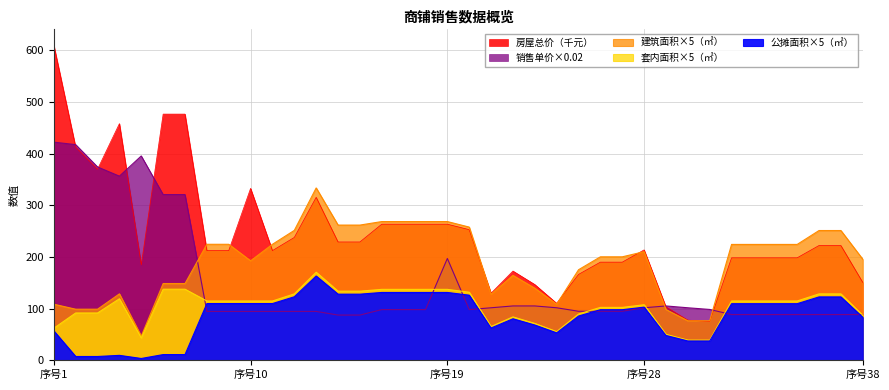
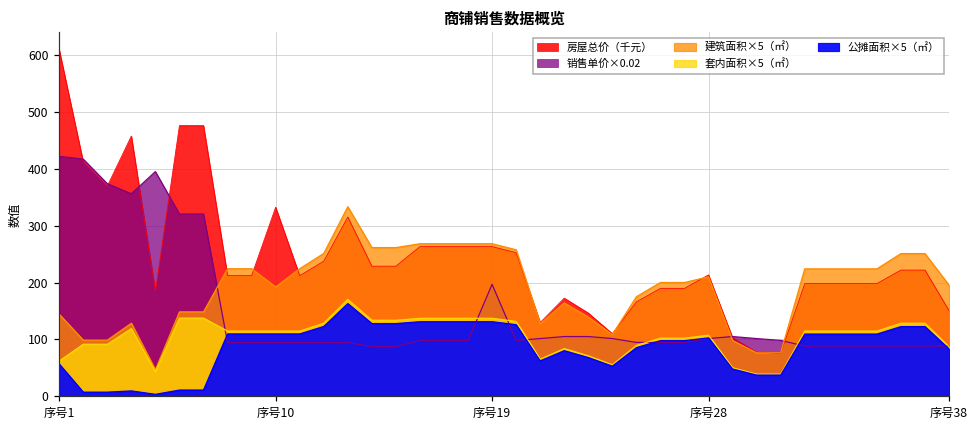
  {
    "房屋总价（千元）": {
      "序号1": 610,
      "序号10": 330,
      "序号19": 260,
      "序号38": 150
    },
    "销售单价×0.02": {
      "序号1": 420,
      "序号10": 90,
      "序号19": 200
    },
    "建筑面积×5（㎡）": {
-     "序号1": 110,
+     "序号1": 140,
      "序号10": 190,
      "序号19": 270,
      "序号38": 200
    },
    "套内面积×5（㎡）": {
      "序号1": 60,
      "序号10": 110,
      "序号19": 140
    },
    "公摊面积×5（㎡）": {
      "序号1": 60,
      "序号10": 110,
      "序号19": 130
    }
  }
